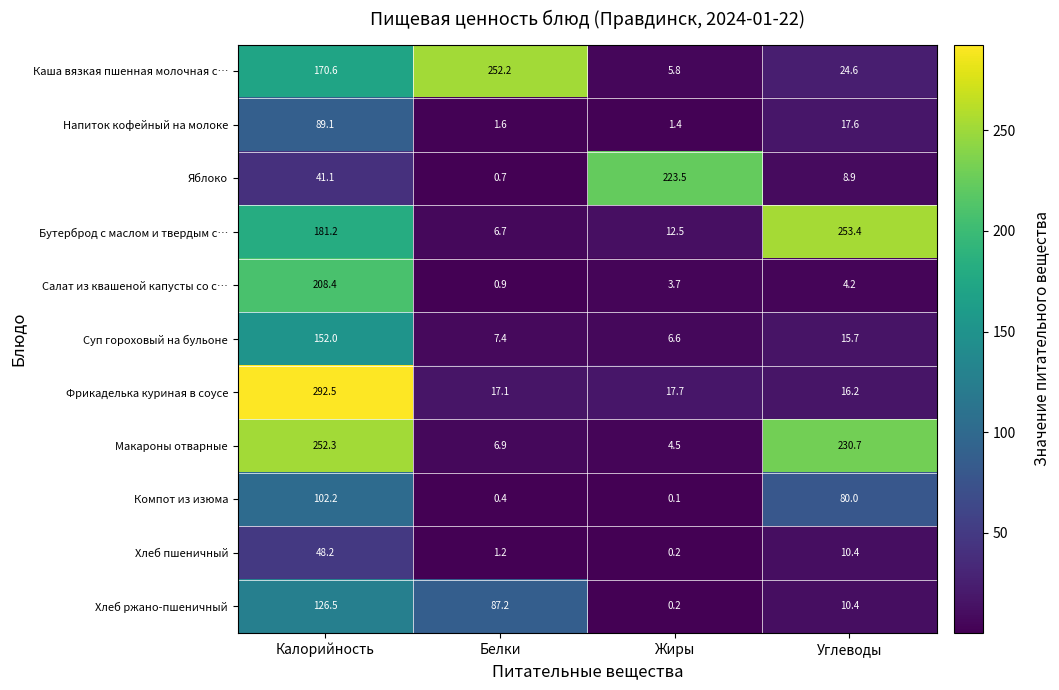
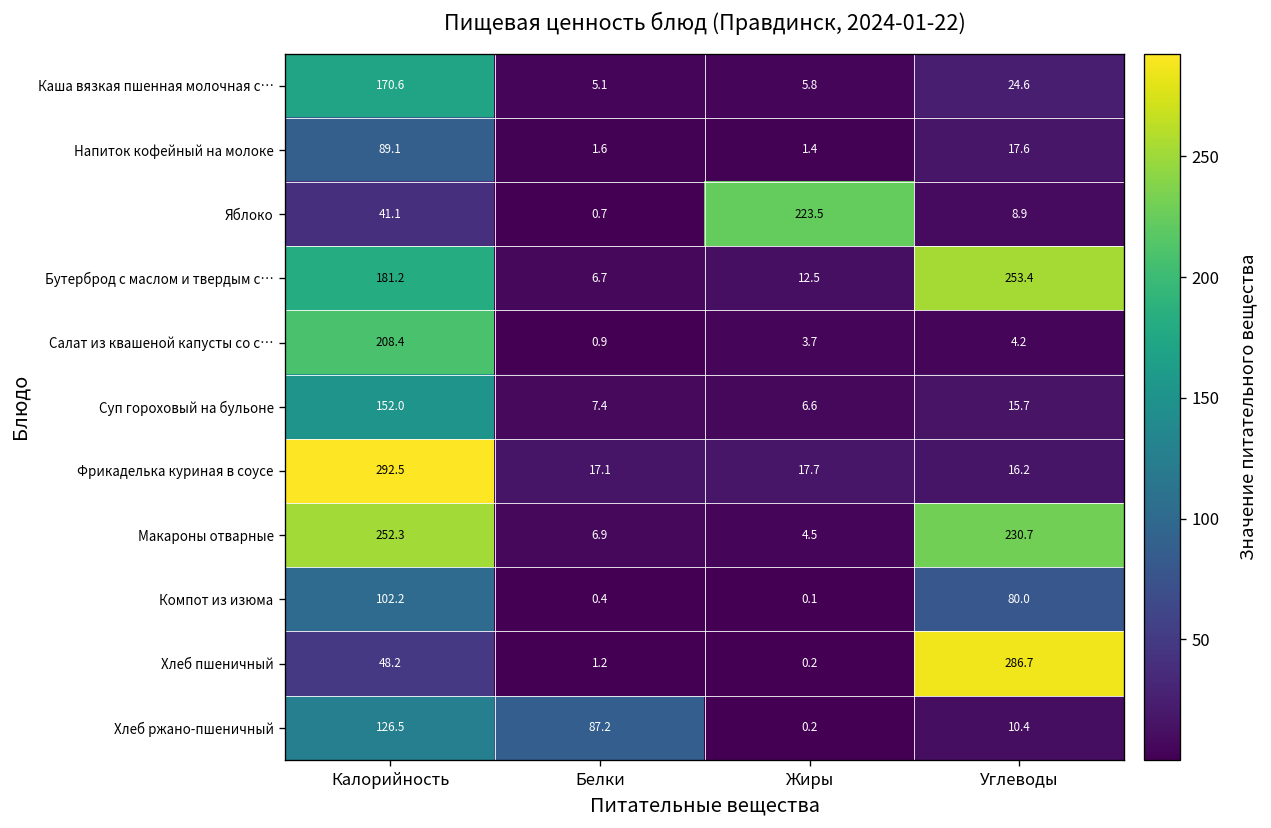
  {
    "Каша вязкая пшенная молочная с…": {
      "Калорийность": 170.6,
-     "Белки": 252.2,
+     "Белки": 5.1,
      "Жиры": 5.8,
      "Углеводы": 24.6
    },
    "Напиток кофейный на молоке": {
      "Калорийность": 89.1,
      "Белки": 1.6,
      "Жиры": 1.4,
      "Углеводы": 17.6
    },
    "Яблоко": {
      "Калорийность": 41.1,
      "Белки": 0.7,
      "Жиры": 223.5,
      "Углеводы": 8.9
    },
    "Бутерброд с маслом и твердым с…": {
      "Калорийность": 181.2,
      "Белки": 6.7,
      "Жиры": 12.5,
      "Углеводы": 253.4
    },
    "Салат из квашеной капусты со с…": {
      "Калорийность": 208.4,
      "Белки": 0.9,
      "Жиры": 3.7,
      "Углеводы": 4.2
    },
    "Суп гороховый на бульоне": {
      "Калорийность": 152.0,
      "Белки": 7.4,
      "Жиры": 6.6,
      "Углеводы": 15.7
    },
    "Фрикаделька куриная в соусе": {
      "Калорийность": 292.5,
      "Белки": 17.1,
      "Жиры": 17.7,
      "Углеводы": 16.2
    },
    "Макароны отварные": {
      "Калорийность": 252.3,
      "Белки": 6.9,
      "Жиры": 4.5,
      "Углеводы": 230.7
    },
    "Компот из изюма": {
      "Калорийность": 102.2,
      "Белки": 0.4,
      "Жиры": 0.1,
      "Углеводы": 80.0
    },
    "Хлеб пшеничный": {
      "Калорийность": 48.2,
      "Белки": 1.2,
      "Жиры": 0.2,
-     "Углеводы": 10.4
+     "Углеводы": 286.7
    },
    "Хлеб ржано-пшеничный": {
      "Калорийность": 126.5,
      "Белки": 87.2,
      "Жиры": 0.2,
      "Углеводы": 10.4
    }
  }
